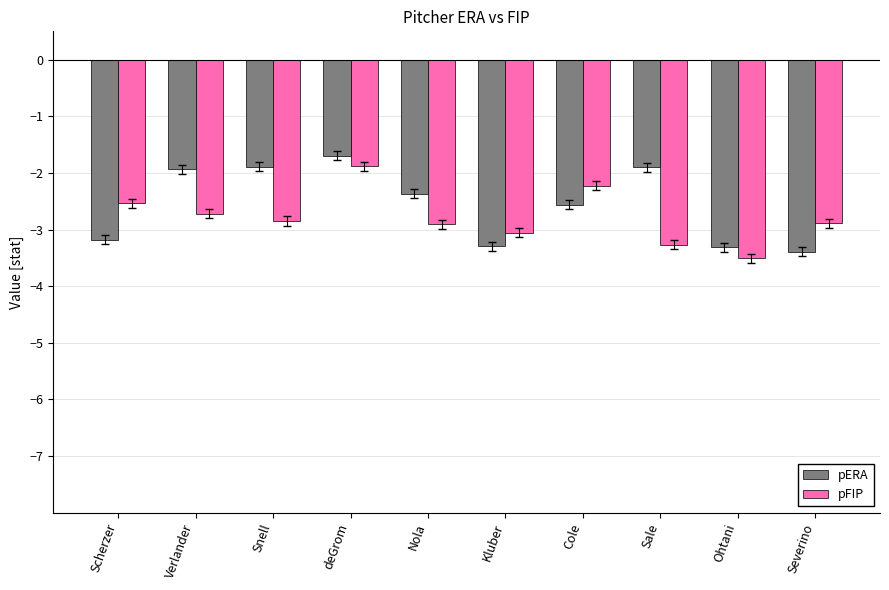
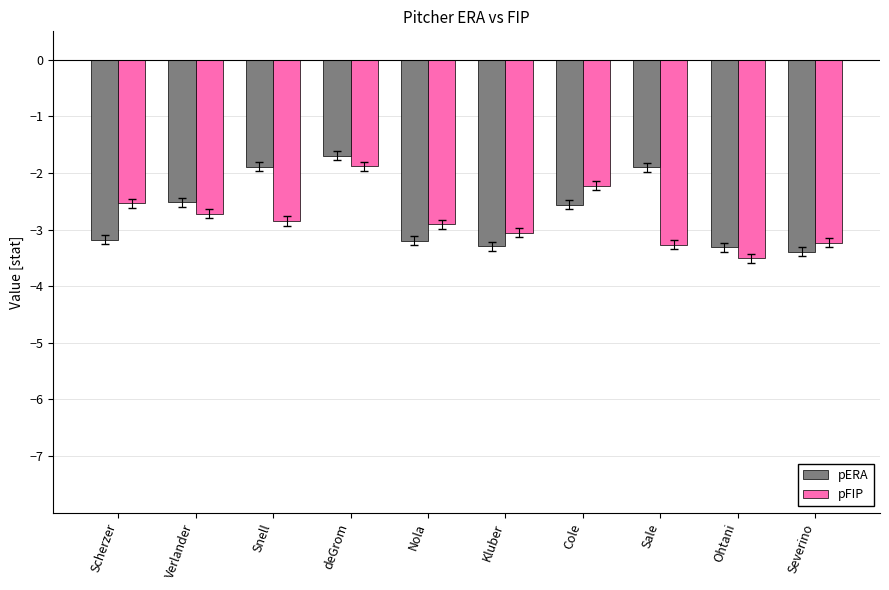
  {
    "pERA": {
      "Scherzer": -3.2,
-     "Verlander": -1.9,
+     "Verlander": -2.5,
      "Snell": -1.9,
      "deGrom": -1.7,
-     "Nola": -2.4,
+     "Nola": -3.2,
      "Kluber": -3.3,
      "Cole": -2.6,
      "Sale": -1.9,
      "Ohtani": -3.3,
      "Severino": -3.4
    },
    "pFIP": {
      "Scherzer": -2.5,
      "Verlander": -2.7,
      "Snell": -2.9,
      "deGrom": -1.9,
      "Nola": -2.9,
      "Kluber": -3.1,
      "Cole": -2.2,
      "Sale": -3.3,
      "Ohtani": -3.5,
-     "Severino": -2.9
+     "Severino": -3.2
    }
  }
